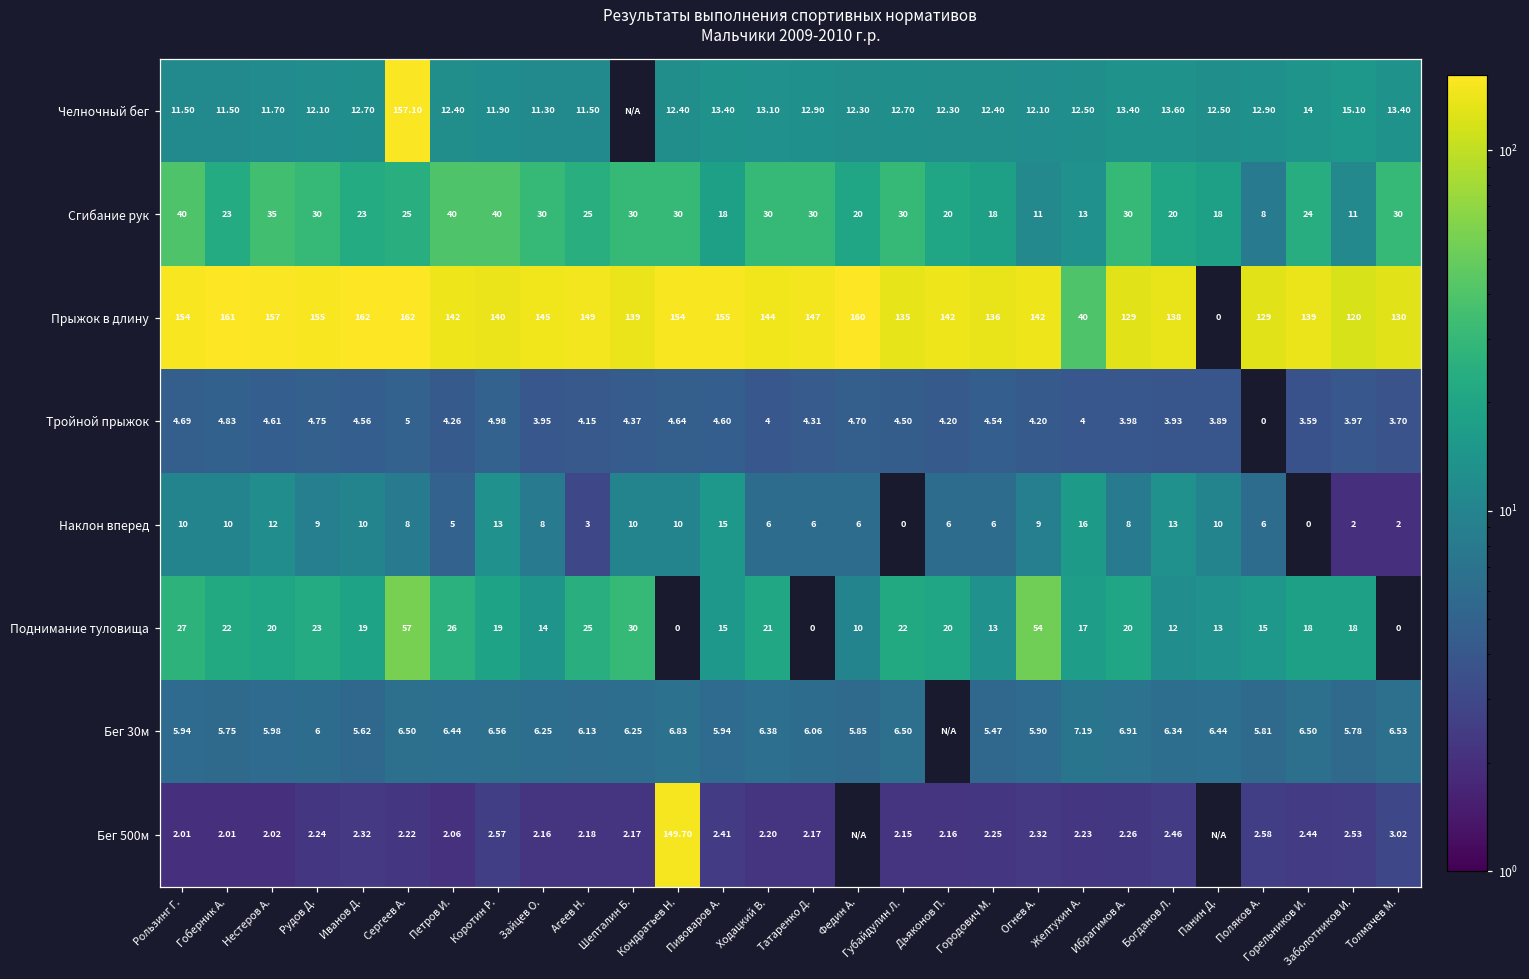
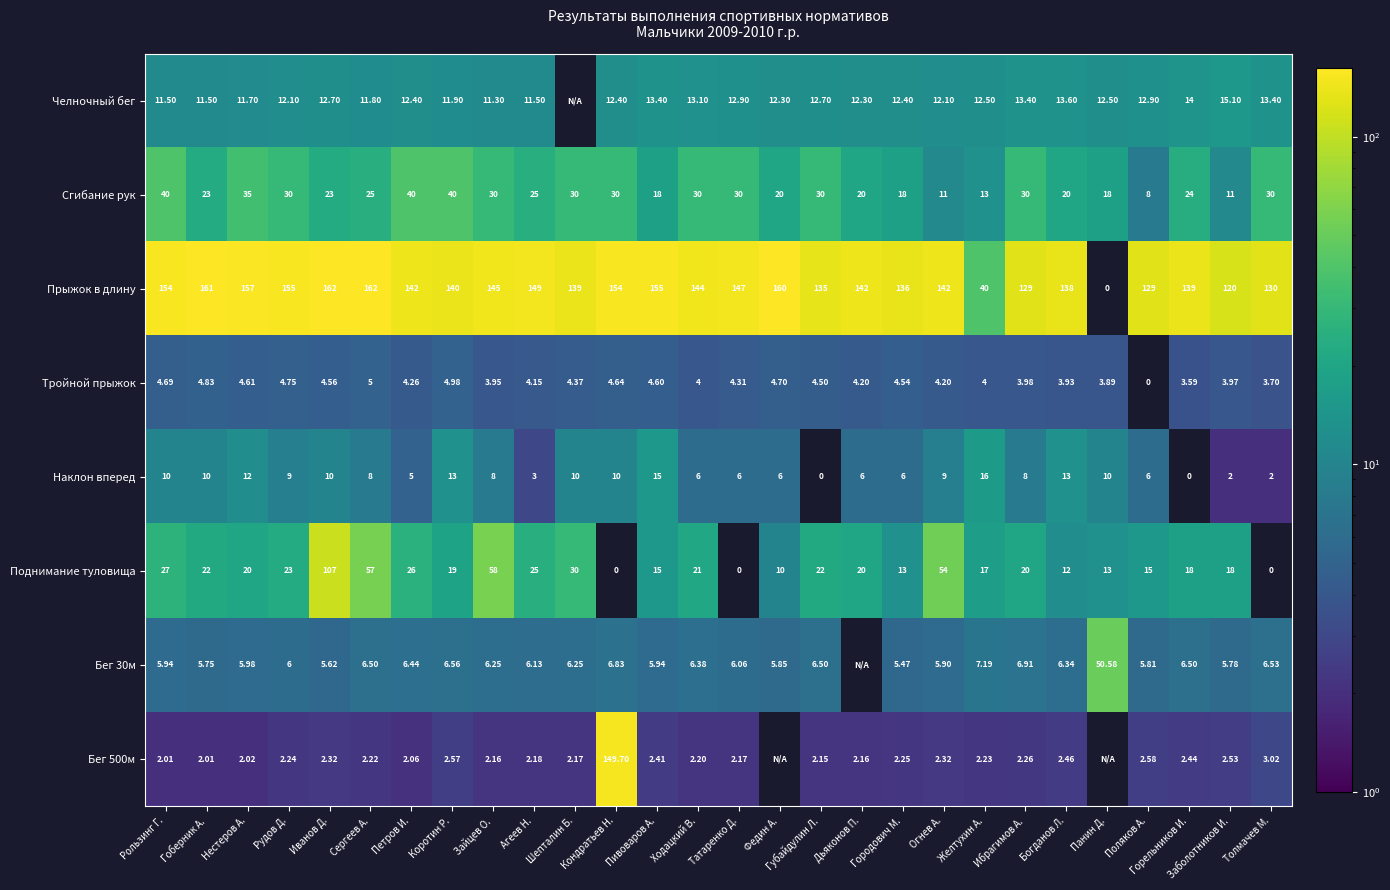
  {
    "Челночный бег": {
      "Рользинг Г.": 11.50,
      "Гоберник А.": 11.50,
      "Нестеров А.": 11.70,
      "Рудов Д.": 12.10,
      "Иванов Д.": 12.70,
-     "Сергеев А.": 157.10,
+     "Сергеев А.": 11.80,
      "Петров И.": 12.40,
      "Коротин Р.": 11.90,
      "Зайцев О.": 11.30,
      "Агеев Н.": 11.50,
      "Кондратьев Н.": 12.40,
      "Пивоваров А.": 13.40,
      "Ходацкий В.": 13.10,
      "Татаренко Д.": 12.90,
      "Федин А.": 12.30,
      "Губайдулин Л.": 12.70,
      "Дьяконов П.": 12.30,
      "Городович М.": 12.40,
      "Огнев А.": 12.10,
      "Желтухин А.": 12.50,
      "Ибрагимов А.": 13.40,
      "Богданов Л.": 13.60,
      "Панин Д.": 12.50,
      "Поляков А.": 12.90,
      "Горельников И.": 14,
      "Заболотников И.": 15.10,
      "Толмачев М.": 13.40
    },
    "Поднимание туловища": {
      "Рользинг Г.": 27,
      "Гоберник А.": 22,
      "Нестеров А.": 20,
      "Рудов Д.": 23,
-     "Иванов Д.": 19,
+     "Иванов Д.": 107,
      "Сергеев А.": 57,
      "Петров И.": 26,
      "Коротин Р.": 19,
-     "Зайцев О.": 14,
+     "Зайцев О.": 58,
      "Агеев Н.": 25,
      "Шепталин Б.": 30,
      "Кондратьев Н.": 0,
      "Пивоваров А.": 15,
      "Ходацкий В.": 21,
      "Татаренко Д.": 0,
      "Федин А.": 10,
      "Губайдулин Л.": 22,
      "Дьяконов П.": 20,
      "Городович М.": 13,
      "Огнев А.": 54,
      "Желтухин А.": 17,
      "Ибрагимов А.": 20,
      "Богданов Л.": 12,
      "Панин Д.": 13,
      "Поляков А.": 15,
      "Горельников И.": 18,
      "Заболотников И.": 18,
      "Толмачев М.": 0
    },
    "Бег 30м": {
      "Рользинг Г.": 5.94,
      "Гоберник А.": 5.75,
      "Нестеров А.": 5.98,
      "Рудов Д.": 6,
      "Иванов Д.": 5.62,
      "Сергеев А.": 6.50,
      "Петров И.": 6.44,
      "Коротин Р.": 6.56,
      "Зайцев О.": 6.25,
      "Агеев Н.": 6.13,
      "Шепталин Б.": 6.25,
      "Кондратьев Н.": 6.83,
      "Пивоваров А.": 5.94,
      "Ходацкий В.": 6.38,
      "Татаренко Д.": 6.06,
      "Федин А.": 5.85,
      "Губайдулин Л.": 6.50,
      "Городович М.": 5.47,
      "Огнев А.": 5.90,
      "Желтухин А.": 7.19,
      "Ибрагимов А.": 6.91,
      "Богданов Л.": 6.34,
-     "Панин Д.": 6.44,
+     "Панин Д.": 50.58,
      "Поляков А.": 5.81,
      "Горельников И.": 6.50,
      "Заболотников И.": 5.78,
      "Толмачев М.": 6.53
    }
  }
